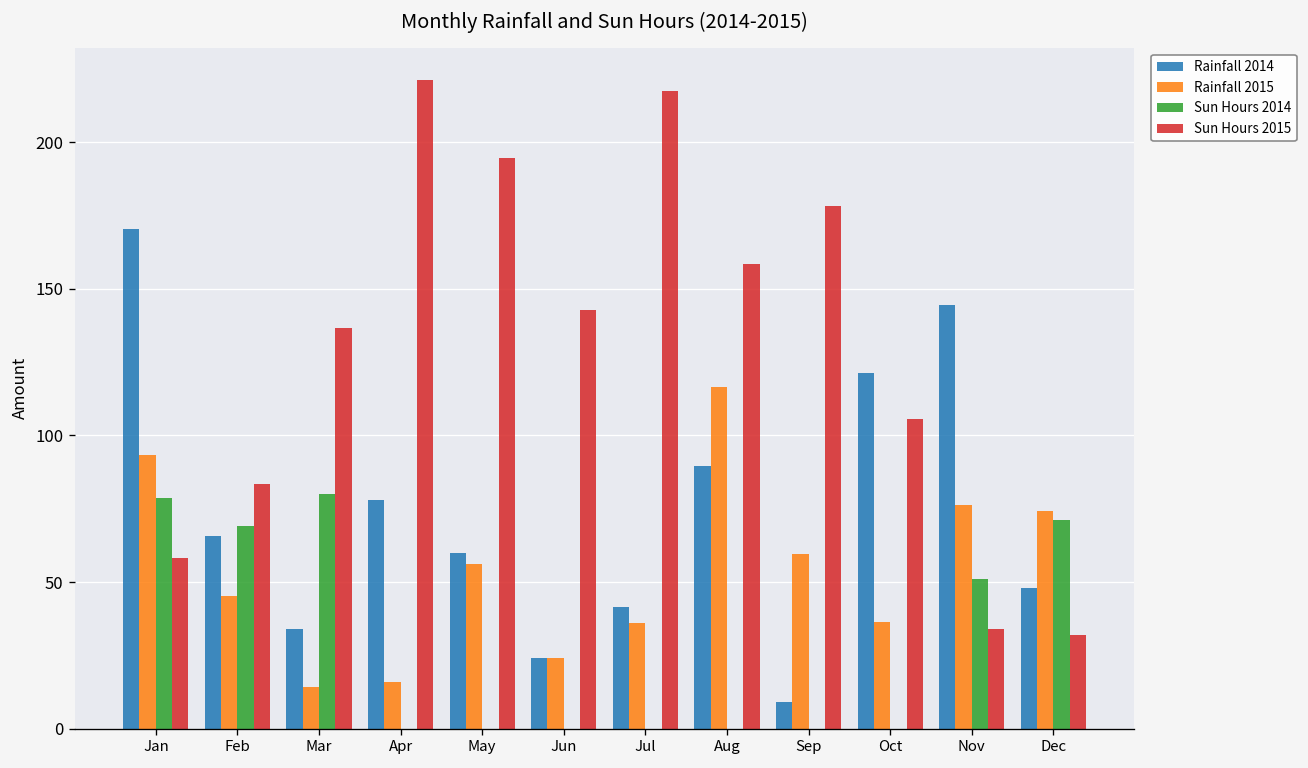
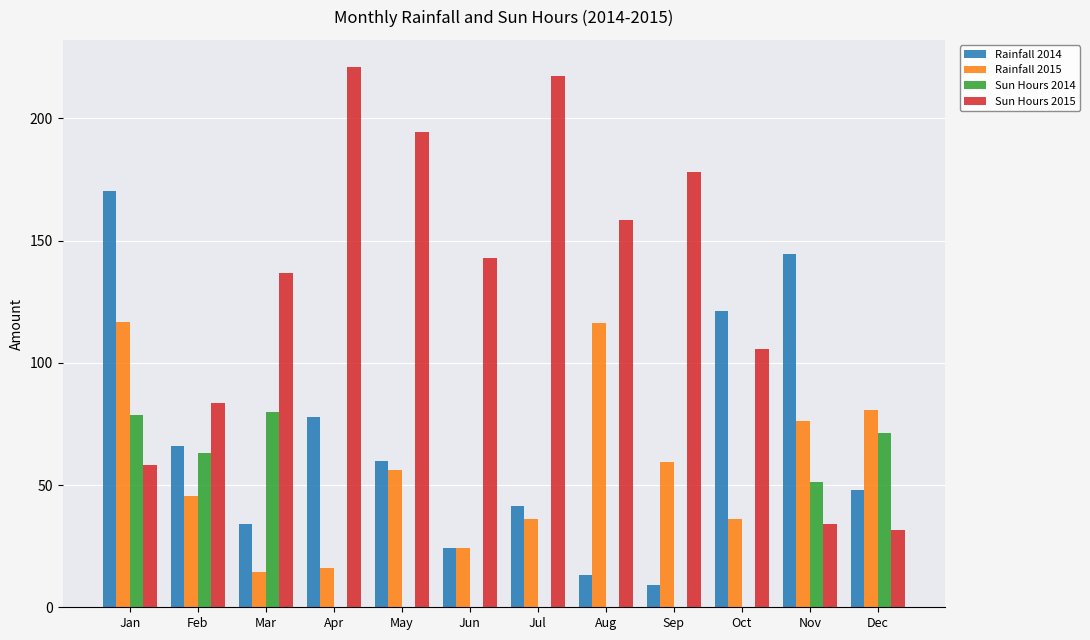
  {
    "Rainfall 2014": {
      "Jan": 170,
      "Feb": 66,
      "Mar": 34,
      "Apr": 78,
      "May": 60,
      "Jun": 24,
      "Jul": 42,
-     "Aug": 90,
+     "Aug": 13,
      "Sep": 9,
      "Oct": 121,
      "Nov": 144,
      "Dec": 48
    },
    "Rainfall 2015": {
-     "Jan": 93,
+     "Jan": 117,
      "Feb": 45,
      "Mar": 14,
      "Apr": 16,
      "May": 56,
      "Jun": 24,
      "Jul": 36,
      "Aug": 116,
      "Sep": 60,
      "Oct": 36,
      "Nov": 76,
-     "Dec": 74
+     "Dec": 81
    },
    "Sun Hours 2014": {
      "Jan": 79,
-     "Feb": 69,
+     "Feb": 63,
      "Mar": 80,
      "Apr": 0,
      "May": 0,
      "Jun": 0,
      "Jul": 0,
      "Aug": 0,
      "Sep": 0,
      "Oct": 0,
      "Nov": 51,
      "Dec": 71
    },
    "Sun Hours 2015": {
      "Jan": 58,
      "Feb": 84,
      "Mar": 137,
      "Apr": 221,
      "May": 195,
      "Jun": 143,
      "Jul": 217,
      "Aug": 158,
      "Sep": 178,
      "Oct": 106,
      "Nov": 34,
      "Dec": 32
    }
  }
